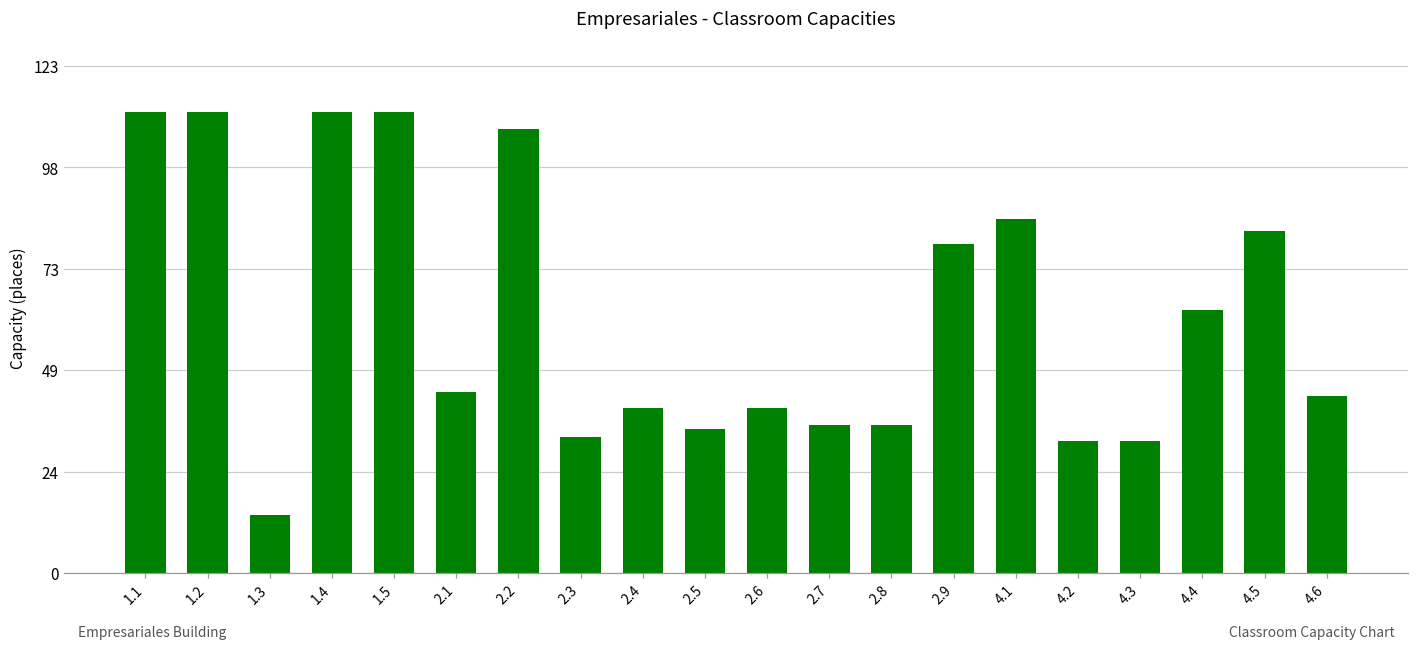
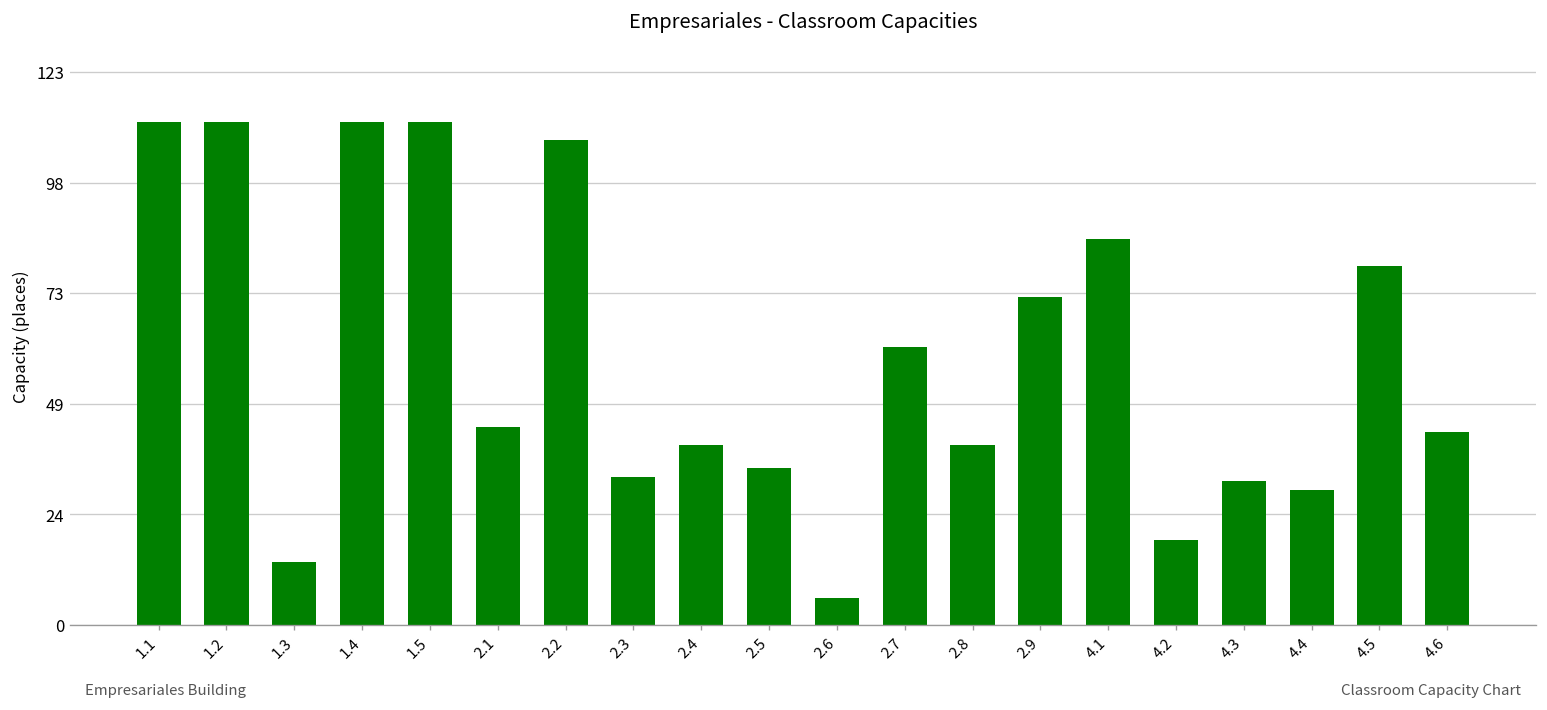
  {
    "1.1": 112,
    "1.2": 112,
    "1.3": 14,
    "1.4": 112,
    "1.5": 112,
    "2.1": 44,
    "2.2": 108,
    "2.3": 33,
    "2.4": 40,
    "2.5": 35,
-   "2.6": 40,
-   "2.7": 36,
-   "2.8": 36,
-   "2.9": 80,
+   "2.6": 6,
+   "2.7": 62,
+   "2.8": 40,
+   "2.9": 73,
    "4.1": 86,
-   "4.2": 32,
+   "4.2": 19,
    "4.3": 32,
-   "4.4": 64,
-   "4.5": 83,
+   "4.4": 30,
+   "4.5": 80,
    "4.6": 43
  }
